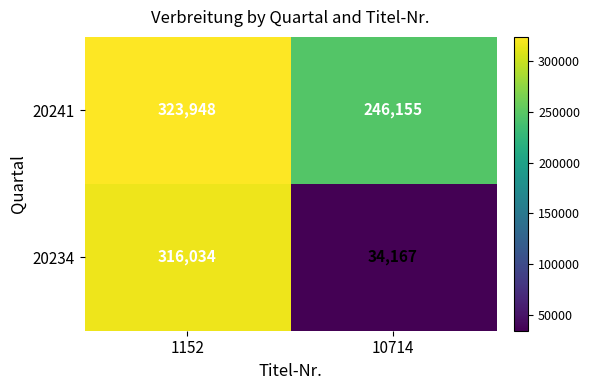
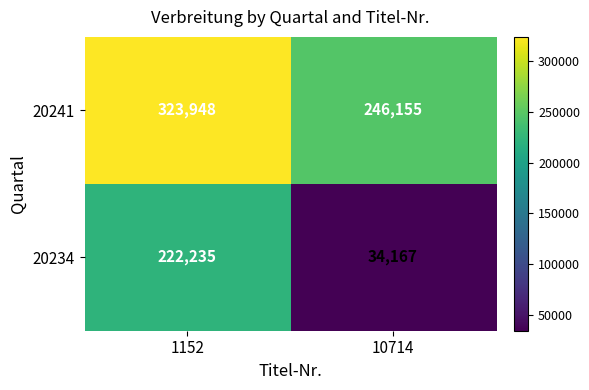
  {
    "20241": {
      "1152": "323,948",
      "10714": "246,155"
    },
    "20234": {
-     "1152": "316,034",
+     "1152": "222,235",
      "10714": "34,167"
    }
  }
